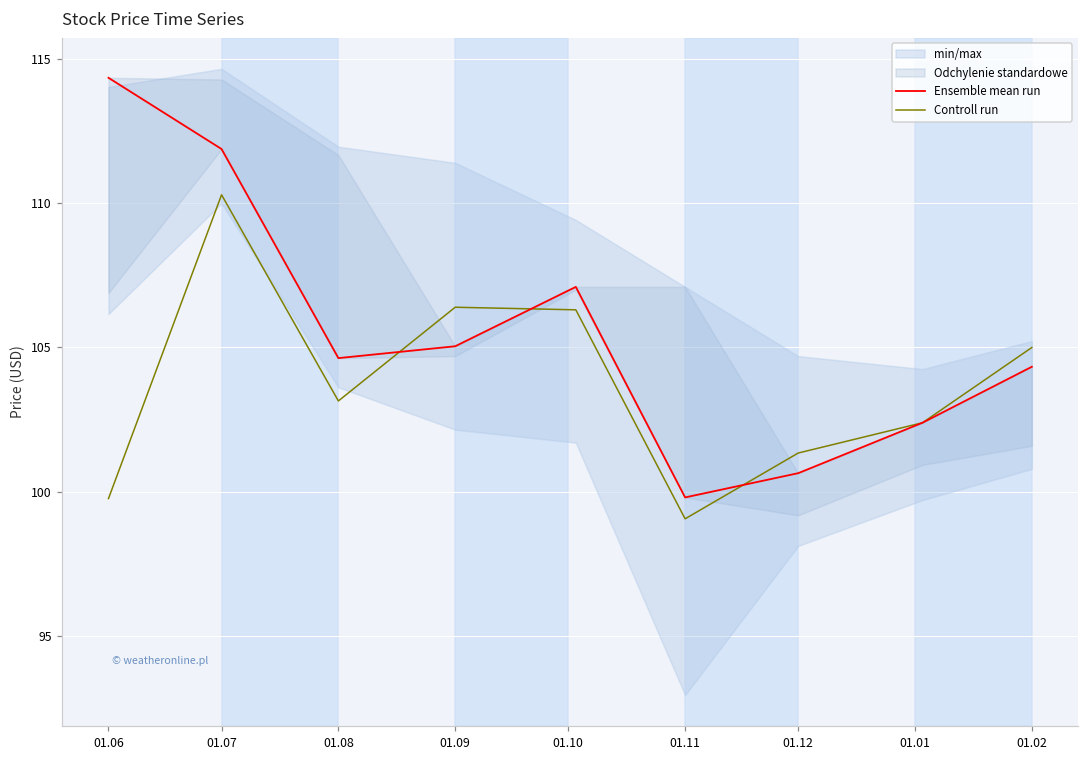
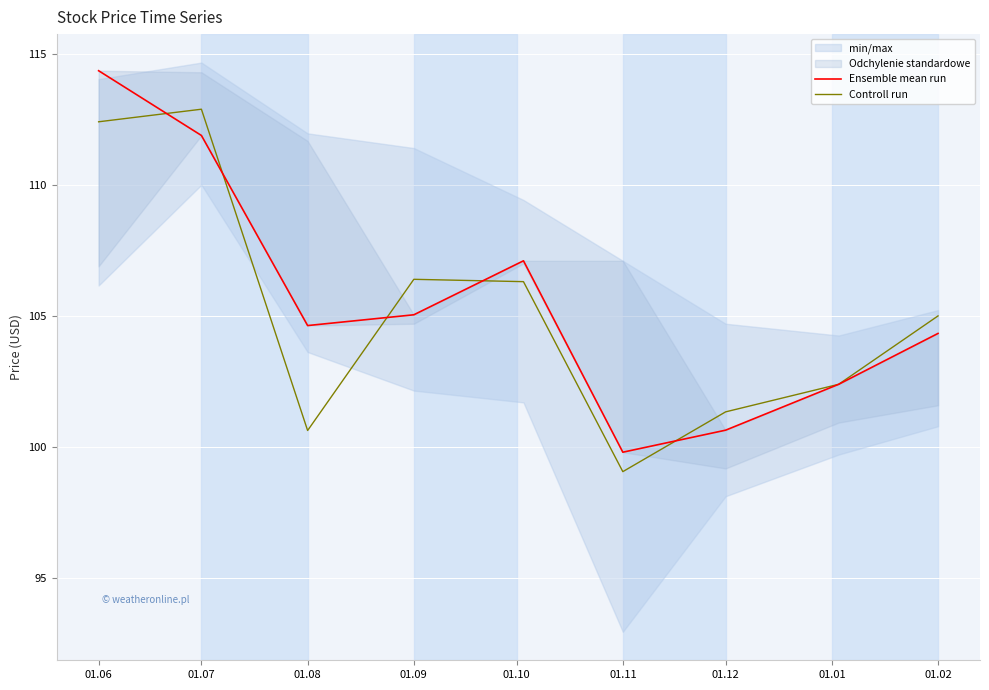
  {
    "Ensemble mean run": {
      "01.07": 111.9,
      "01.08": 104.6,
      "01.11": 99.8
    },
    "Controll run": {
-     "01.06": 99.8,
-     "01.07": 110.3,
-     "01.08": 103.1,
+     "01.06": 112.4,
+     "01.07": 112.9,
+     "01.08": 100.6,
      "01.09": 106.4,
      "01.11": 99.1,
      "01.12": 101.3,
      "01.02": 105.0
    }
  }
